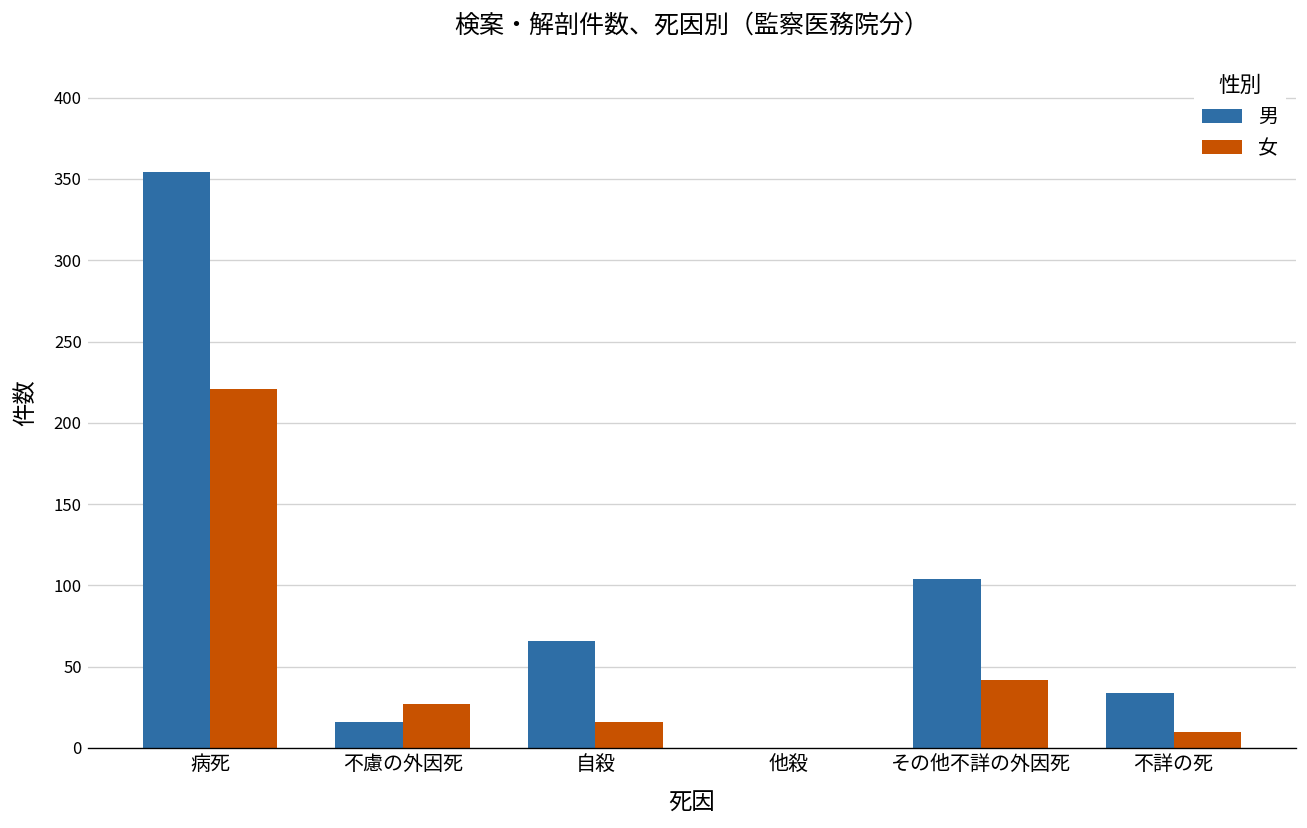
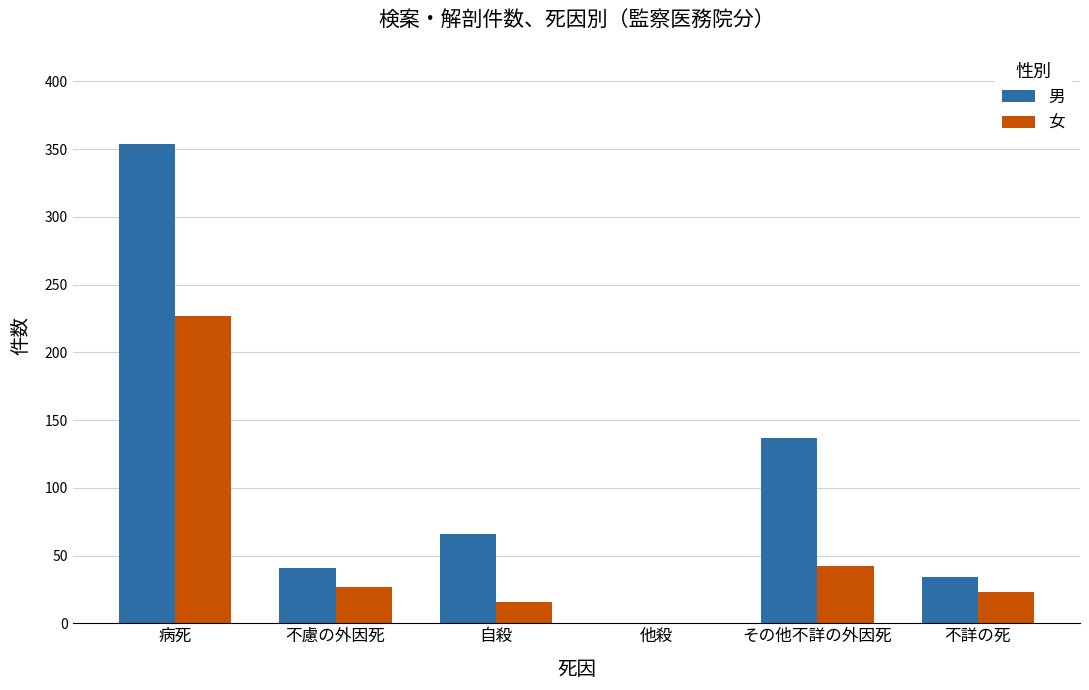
  {
    "男": {
      "病死": 354,
-     "不慮の外因死": 16,
+     "不慮の外因死": 41,
      "自殺": 66,
      "他殺": 0,
-     "その他不詳の外因死": 104,
+     "その他不詳の外因死": 137,
      "不詳の死": 34
    },
    "女": {
-     "病死": 221,
+     "病死": 227,
      "不慮の外因死": 27,
      "自殺": 16,
      "他殺": 0,
      "その他不詳の外因死": 42,
-     "不詳の死": 10
+     "不詳の死": 23
    }
  }
